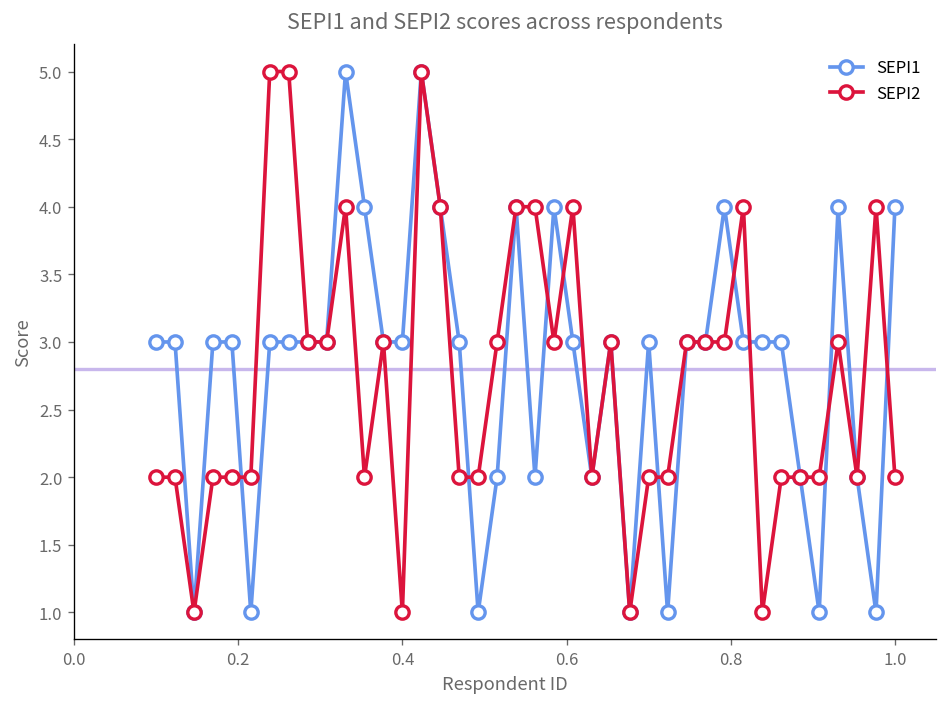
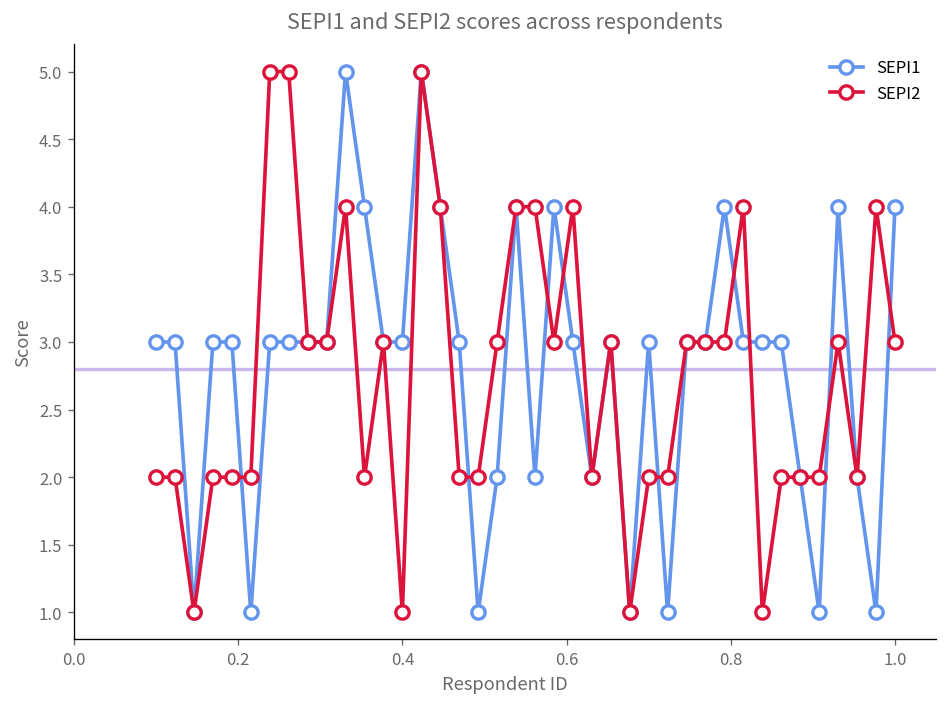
  {
    "SEPI1": {
      "0.4": 3,
      "1.0": 4
    },
    "SEPI2": {
      "0.4": 1,
-     "1.0": 2
+     "1.0": 3
    }
  }
